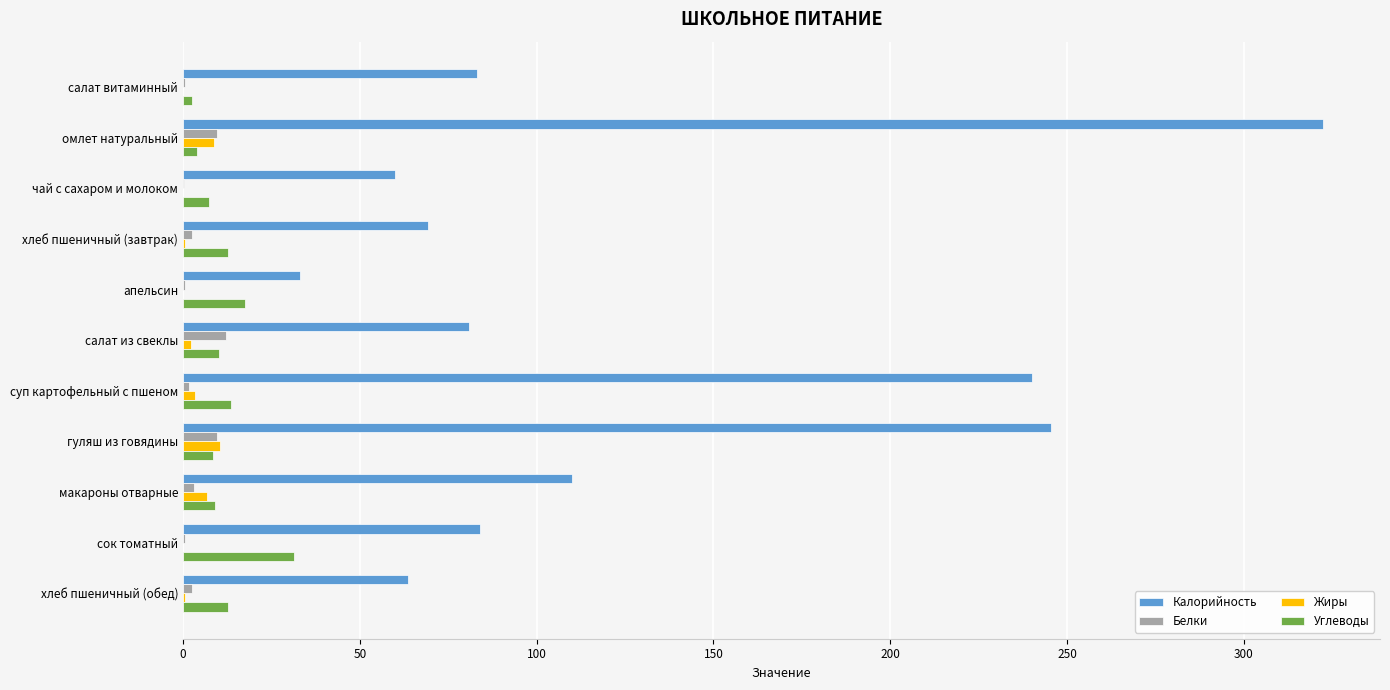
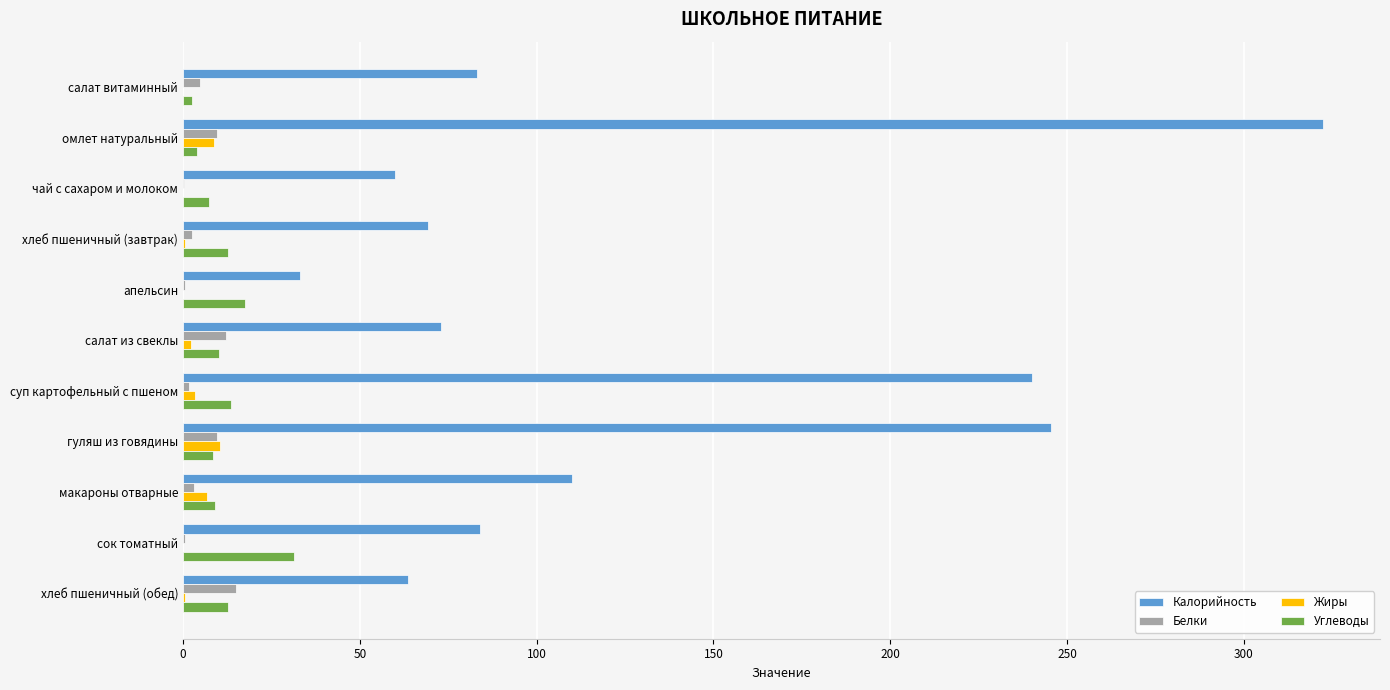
  {
    "Калорийность": {
      "салат витаминный": 83,
      "омлет натуральный": 322,
      "чай с сахаром и молоком": 60,
      "хлеб пшеничный (завтрак)": 69,
      "апельсин": 33,
-     "салат из свеклы": 81,
+     "салат из свеклы": 73,
      "суп картофельный с пшеном": 240,
      "гуляш из говядины": 245,
      "макароны отварные": 110,
      "сок томатный": 84,
      "хлеб пшеничный (обед)": 64
    },
    "Белки": {
-     "салат витаминный": 1,
+     "салат витаминный": 5,
      "омлет натуральный": 10,
      "хлеб пшеничный (завтрак)": 2,
      "салат из свеклы": 12,
      "суп картофельный с пшеном": 2,
      "гуляш из говядины": 10,
      "макароны отварные": 3,
-     "хлеб пшеничный (обед)": 2
+     "хлеб пшеничный (обед)": 15
    },
    "Жиры": {
      "салат витаминный": 0,
      "омлет натуральный": 9,
      "чай с сахаром и молоком": 0,
      "апельсин": 0,
      "салат из свеклы": 2,
      "суп картофельный с пшеном": 3,
      "гуляш из говядины": 11,
      "макароны отварные": 7,
      "сок томатный": 0
    },
    "Углеводы": {
      "салат витаминный": 2,
      "омлет натуральный": 4,
      "чай с сахаром и молоком": 7,
      "хлеб пшеничный (завтрак)": 13,
      "апельсин": 17,
      "салат из свеклы": 10,
      "суп картофельный с пшеном": 14,
      "гуляш из говядины": 9,
      "макароны отварные": 9,
      "сок томатный": 31,
      "хлеб пшеничный (обед)": 13
    }
  }
